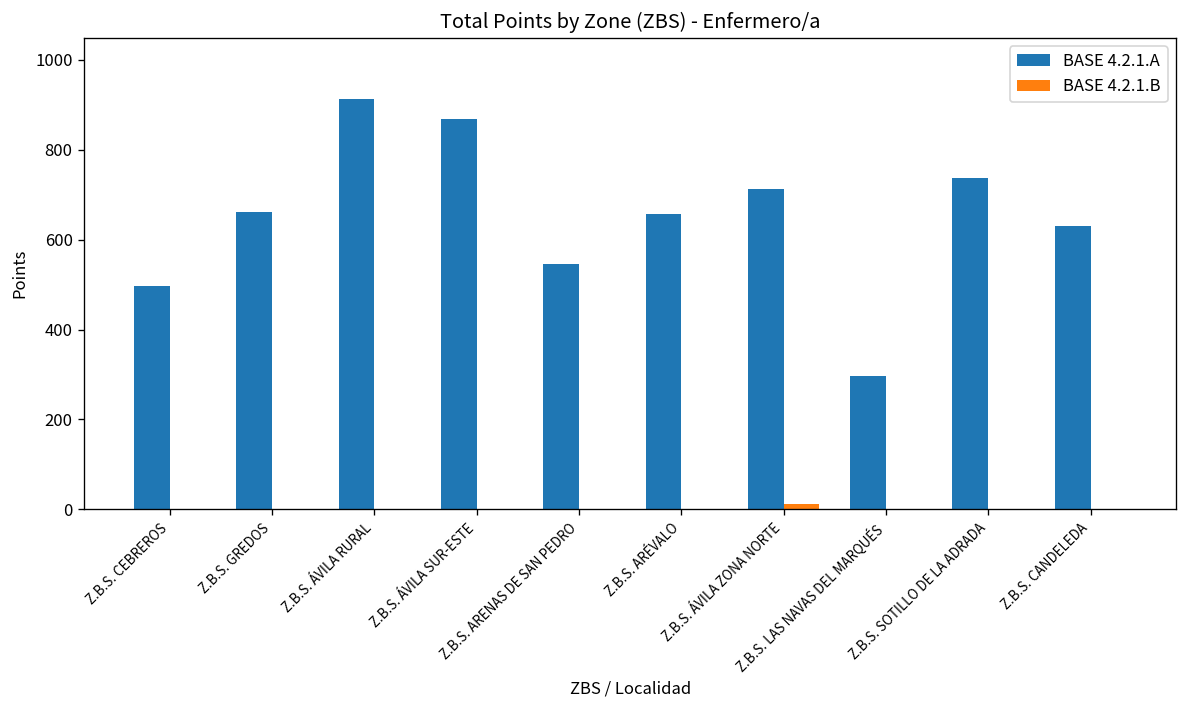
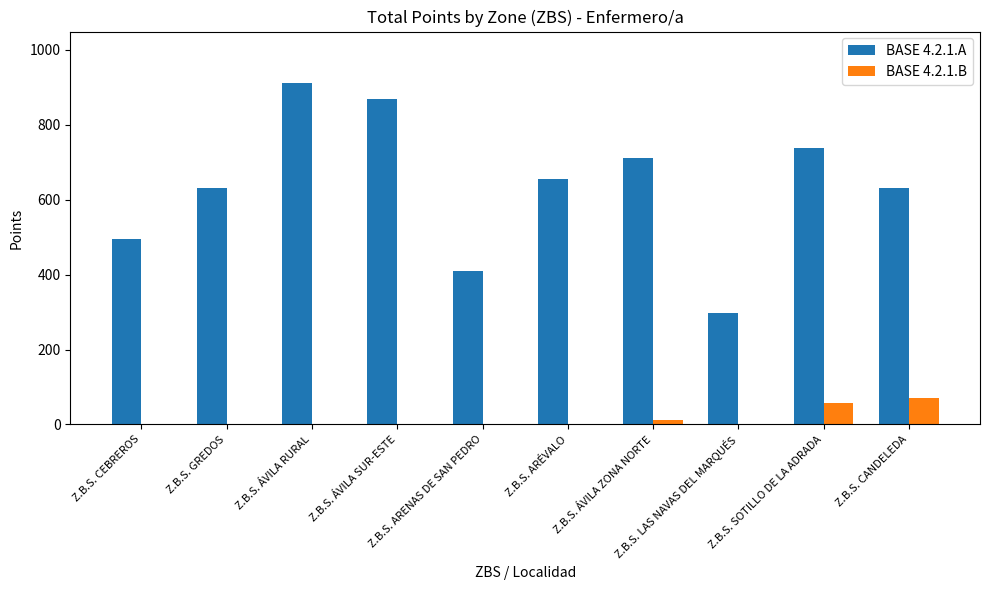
  {
    "BASE 4.2.1.A": {
      "Z.B.S. CEBREROS": 500,
-     "Z.B.S. GREDOS": 660,
+     "Z.B.S. GREDOS": 630,
      "Z.B.S. ÁVILA RURAL": 910,
      "Z.B.S. ÁVILA SUR-ESTE": 870,
-     "Z.B.S. ARENAS DE SAN PEDRO": 550,
+     "Z.B.S. ARENAS DE SAN PEDRO": 410,
      "Z.B.S. ARÉVALO": 660,
      "Z.B.S. ÁVILA ZONA NORTE": 710,
      "Z.B.S. LAS NAVAS DEL MARQUÉS": 300,
      "Z.B.S. SOTILLO DE LA ADRADA": 740,
      "Z.B.S. CANDELEDA": 630
    },
    "BASE 4.2.1.B": {
      "Z.B.S. CEBREROS": 0,
      "Z.B.S. GREDOS": 0,
      "Z.B.S. ÁVILA RURAL": 0,
      "Z.B.S. ÁVILA SUR-ESTE": 0,
      "Z.B.S. ARENAS DE SAN PEDRO": 0,
      "Z.B.S. ARÉVALO": 0,
      "Z.B.S. ÁVILA ZONA NORTE": 10,
      "Z.B.S. LAS NAVAS DEL MARQUÉS": 0,
-     "Z.B.S. SOTILLO DE LA ADRADA": 0,
-     "Z.B.S. CANDELEDA": 0
+     "Z.B.S. SOTILLO DE LA ADRADA": 60,
+     "Z.B.S. CANDELEDA": 70
    }
  }
